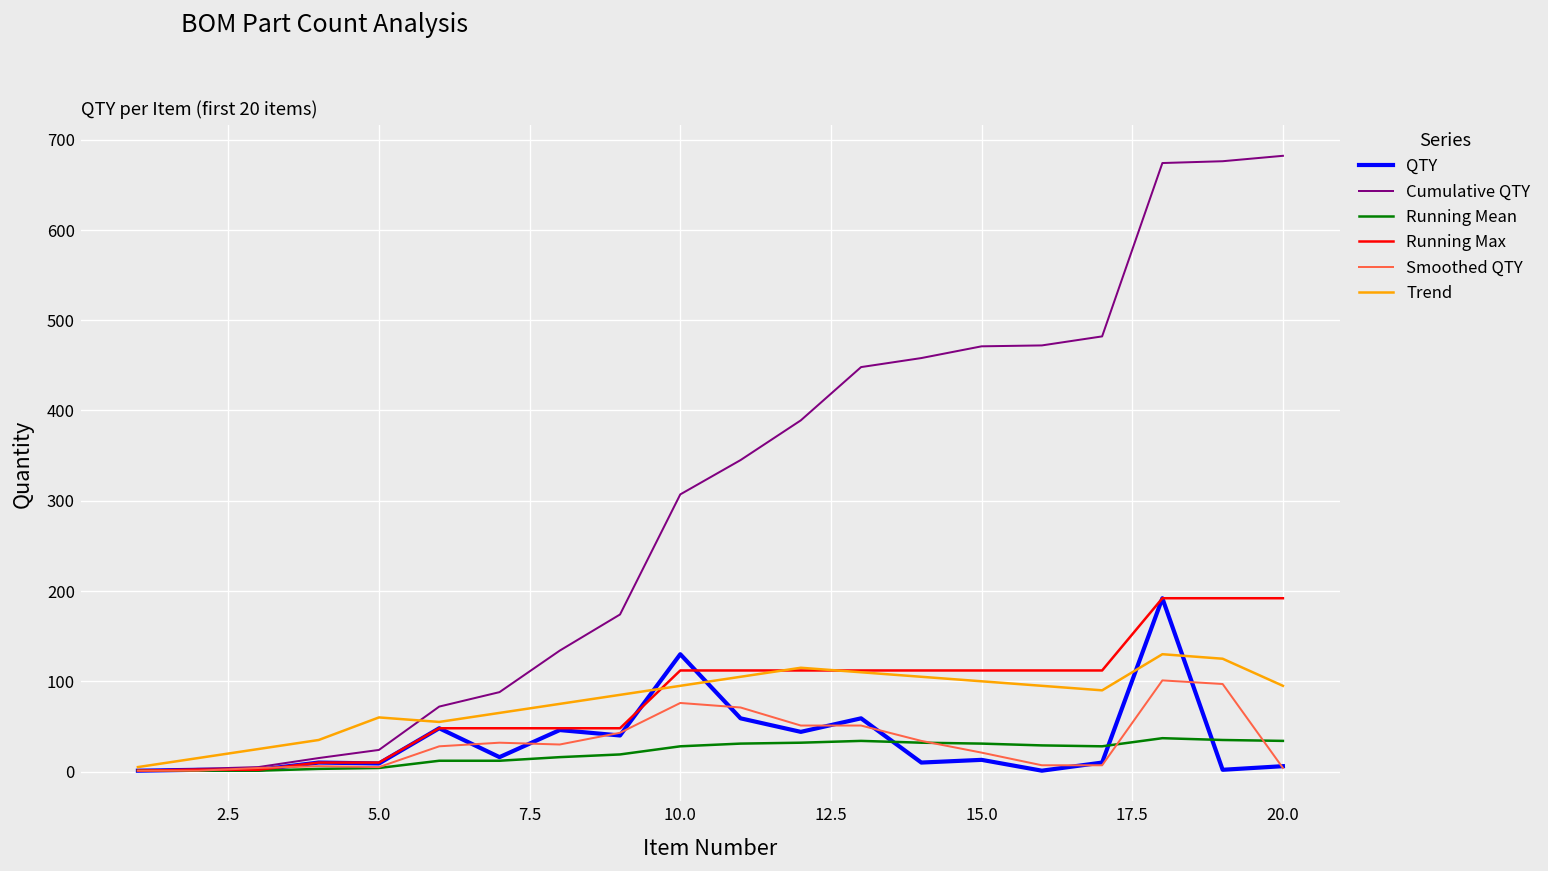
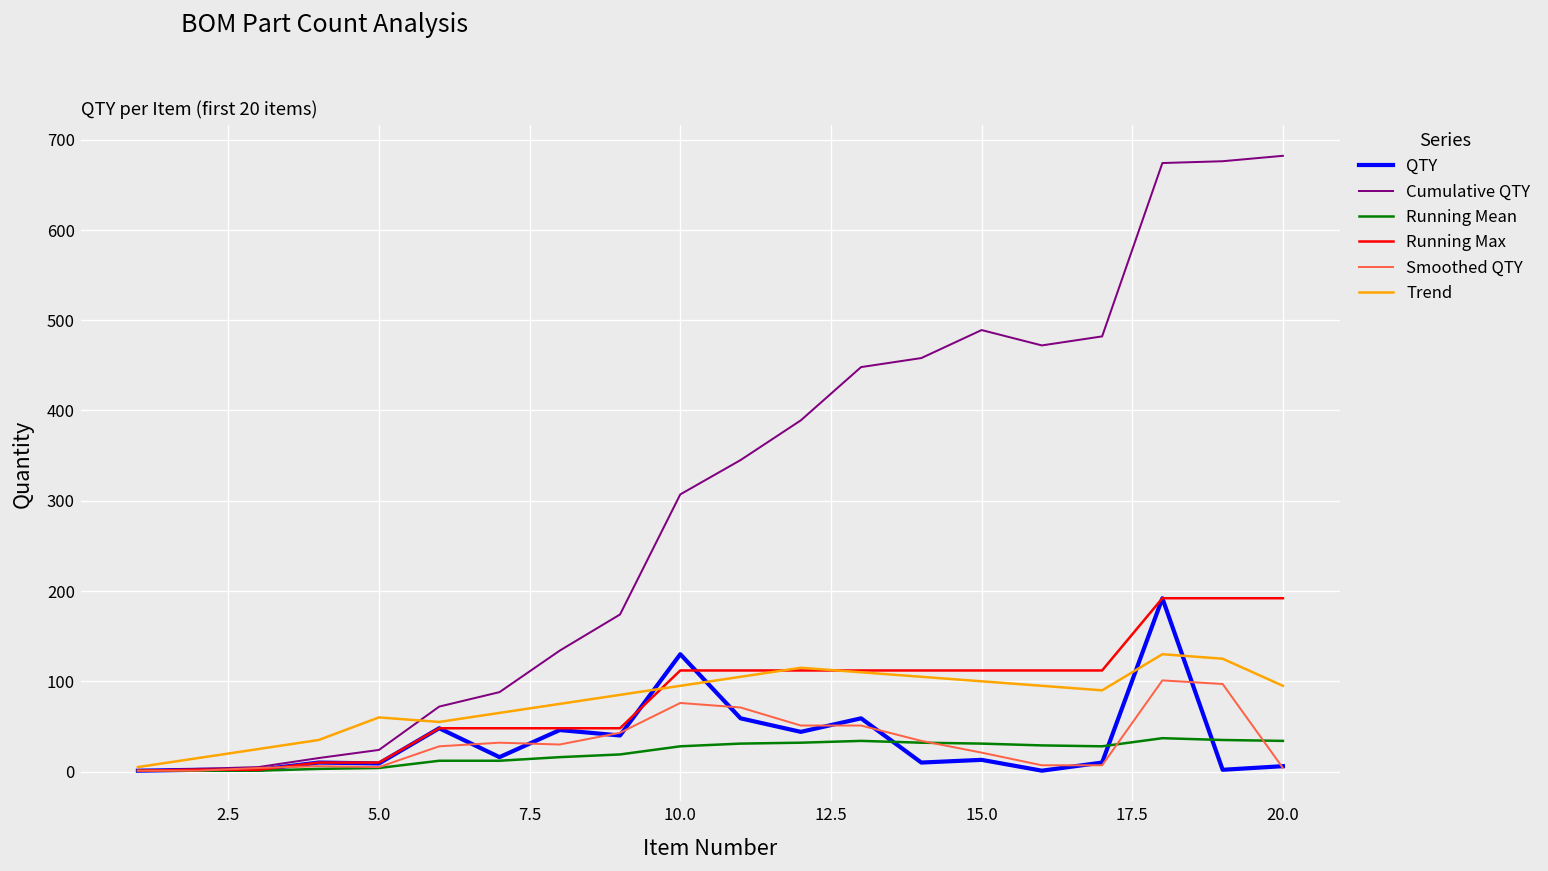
  {
    "QTY": {
      "10.0": 130,
      "15.0": 10
    },
    "Cumulative QTY": {
      "5.0": 20,
      "10.0": 310,
-     "15.0": 470,
+     "15.0": 490,
      "20.0": 680
    },
    "Running Mean": {
      "10.0": 30,
      "15.0": 30,
      "20.0": 30
    },
    "Running Max": {
      "10.0": 110,
      "15.0": 110,
      "20.0": 190
    },
    "Smoothed QTY": {
      "10.0": 80,
      "15.0": 20
    },
    "Trend": {
      "5.0": 60,
      "10.0": 100,
      "15.0": 100,
      "20.0": 100
    }
  }
